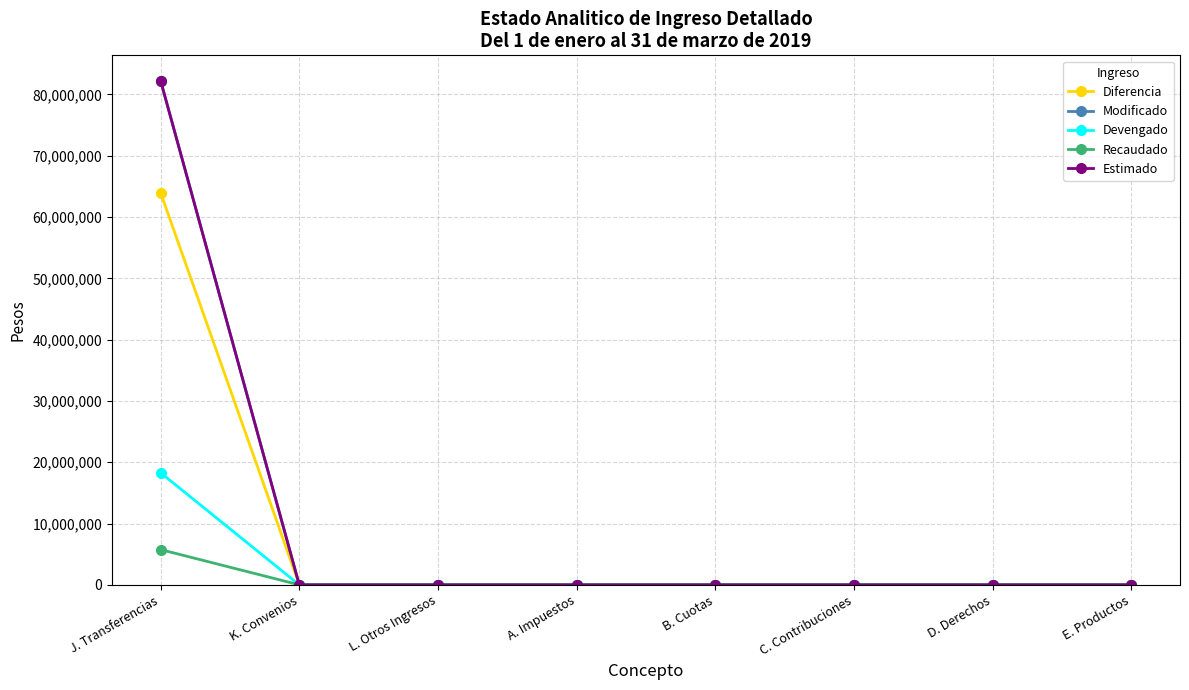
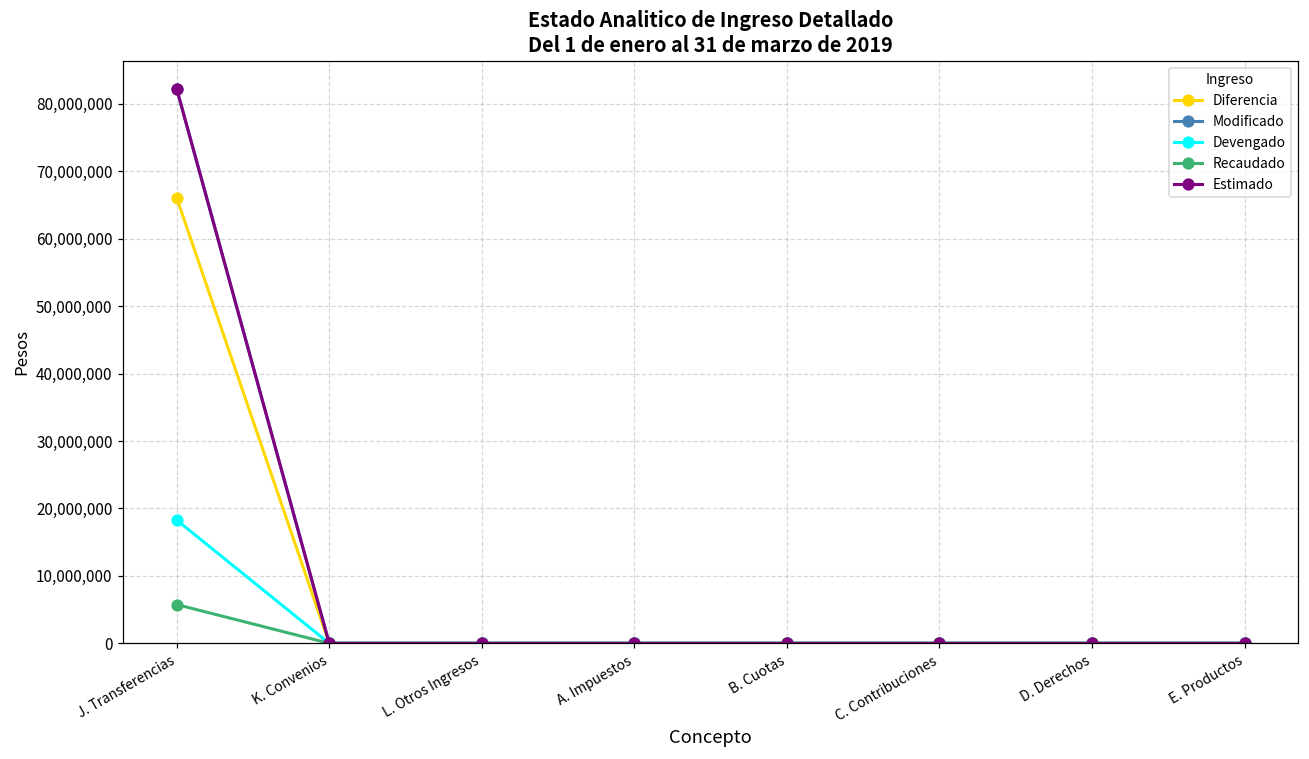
  {
    "Diferencia": {
-     "J. Transferencias": "64,000,000"
+     "J. Transferencias": "66,000,000"
    },
    "Estimado": {
      "J. Transferencias": "82,000,000"
    },
    "Devengado": {
      "J. Transferencias": "18,000,000"
    },
    "Recaudado": {
      "J. Transferencias": "6,000,000"
    }
  }
